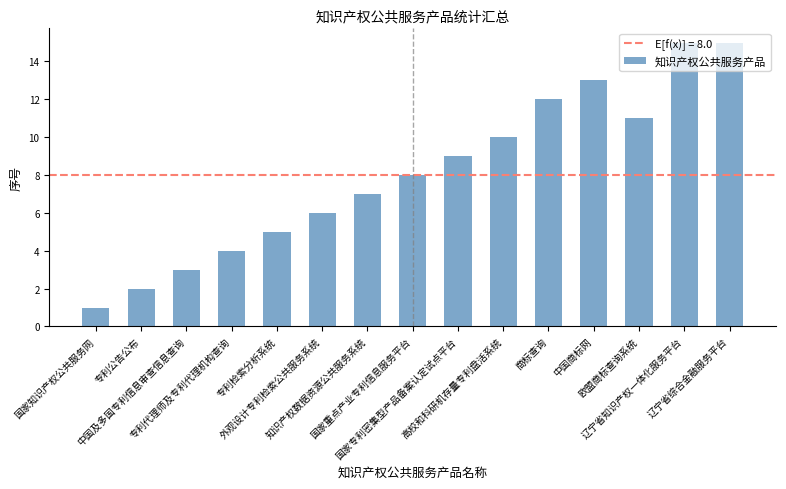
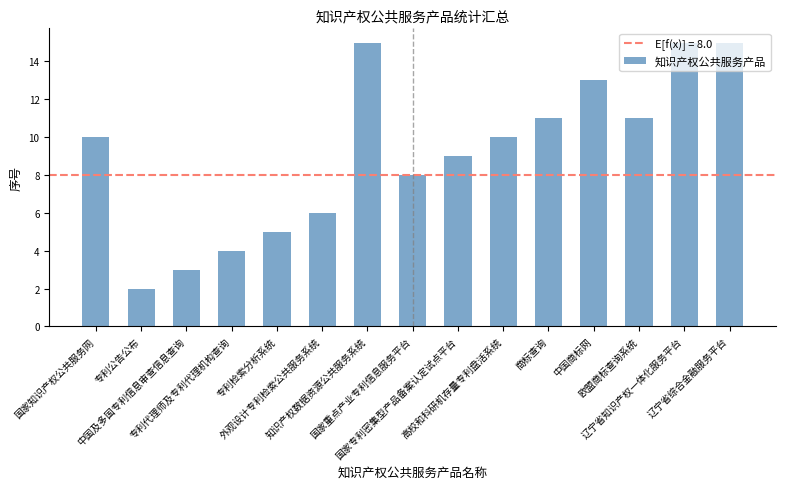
  {
-   "国家知识产权公共服务网": 1,
+   "国家知识产权公共服务网": 10,
    "专利公告公布": 2,
    "中国及多国专利信息审查信息查询": 3,
    "专利代理师及专利代理机构查询": 4,
    "专利检索分析系统": 5,
    "外观设计专利检索公共服务系统": 6,
-   "知识产权数据资源公共服务系统": 7,
+   "知识产权数据资源公共服务系统": 15,
    "国家重点产业专利信息服务平台": 8,
    "国家专利密集型产品备案认定试点平台": 9,
    "高校和科研机存量专利盘活系统": 10,
-   "商标查询": 12,
+   "商标查询": 11,
    "中国商标网": 13,
    "欧盟商标查询系统": 11
  }
